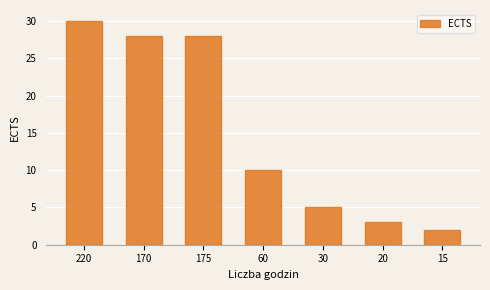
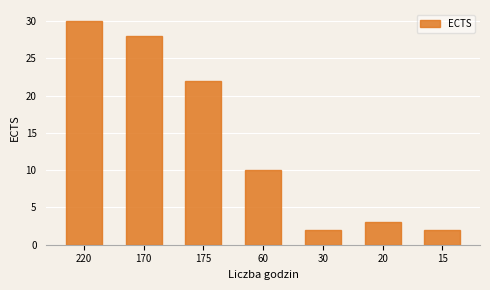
  {
    "220": 30,
    "170": 28,
-   "175": 28,
+   "175": 22,
    "60": 10,
-   "30": 5,
+   "30": 2,
    "20": 3,
    "15": 2
  }
